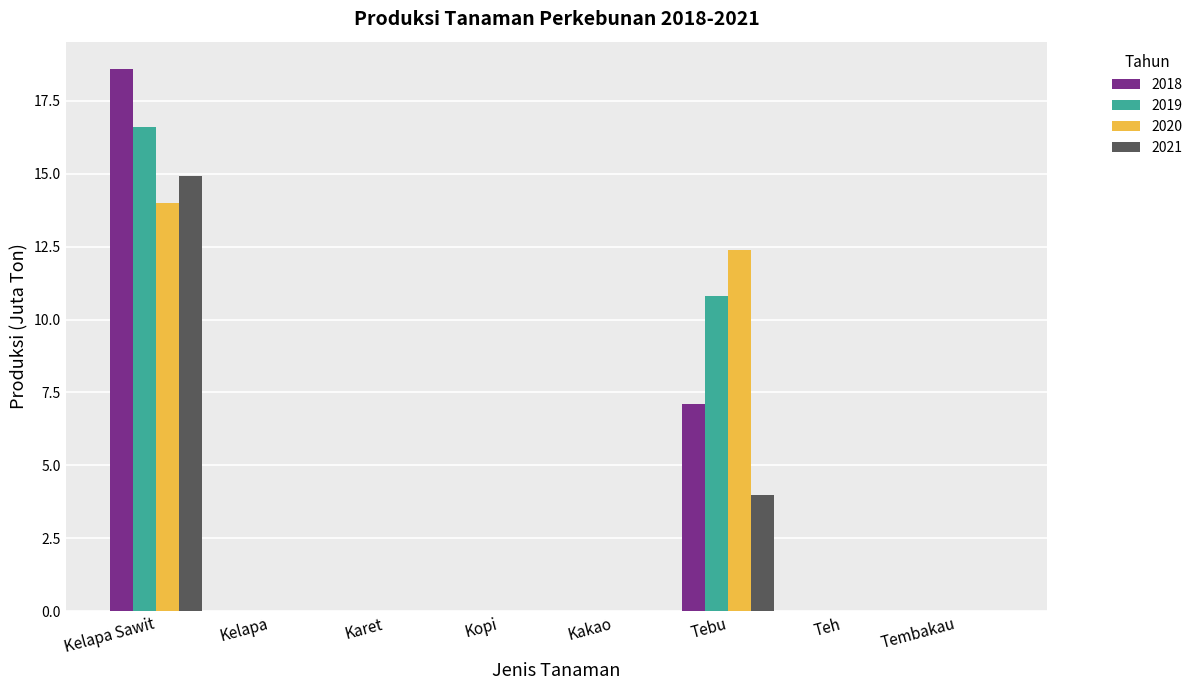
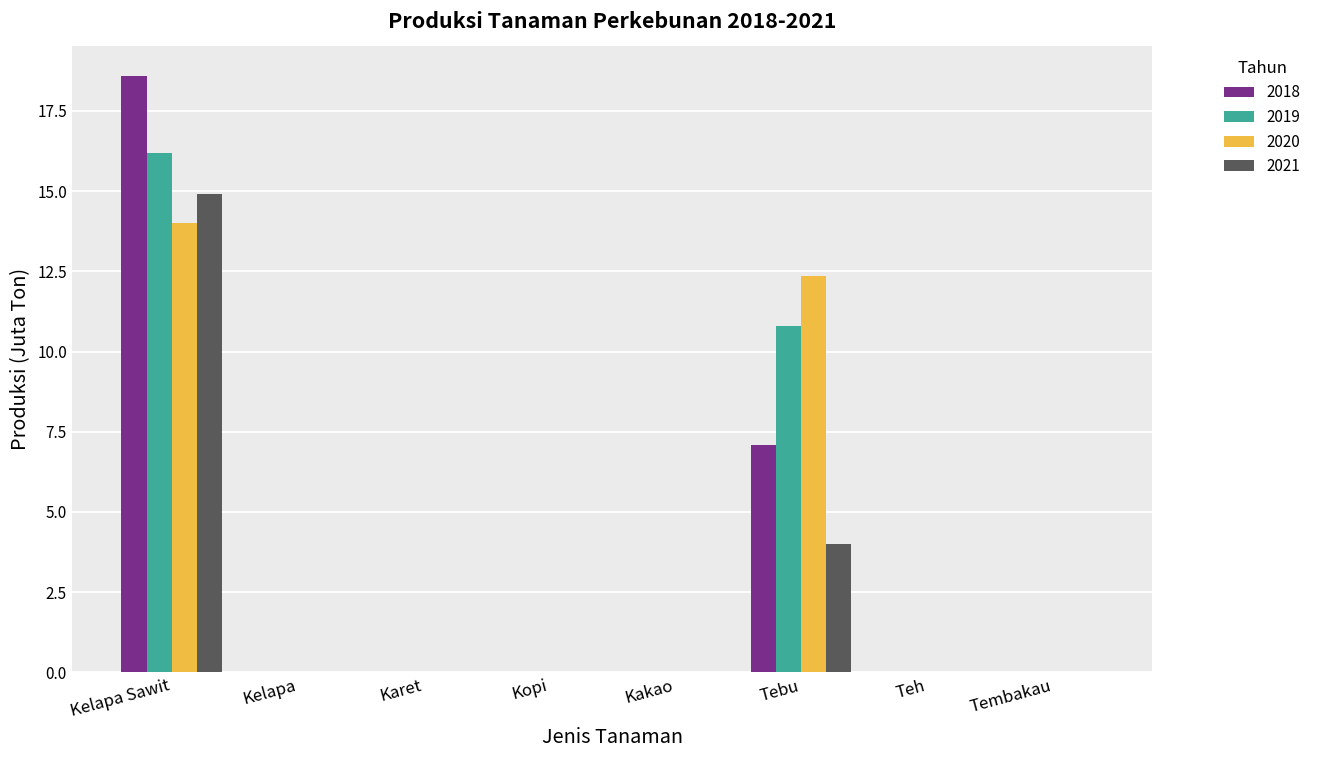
  {
    "2018": {
      "Kelapa Sawit": 18.6,
      "Kelapa": 0.0,
      "Karet": 0.0,
      "Kopi": 0.0,
      "Kakao": 0.0,
      "Tebu": 7.1,
      "Teh": 0.0,
      "Tembakau": 0.0
    },
    "2019": {
-     "Kelapa Sawit": 16.6,
+     "Kelapa Sawit": 16.2,
      "Kelapa": 0.0,
      "Karet": 0.0,
      "Kopi": 0.0,
      "Kakao": 0.0,
      "Tebu": 10.8,
      "Teh": 0.0,
      "Tembakau": 0.0
    },
    "2020": {
      "Kelapa Sawit": 14.0,
      "Kelapa": 0.0,
      "Karet": 0.0,
      "Kopi": 0.0,
      "Kakao": 0.0,
      "Tebu": 12.4,
      "Teh": 0.0,
      "Tembakau": 0.0
    },
    "2021": {
      "Kelapa Sawit": 14.9,
      "Kelapa": 0.0,
      "Karet": 0.0,
      "Kopi": 0.0,
      "Kakao": 0.0,
      "Tebu": 4.0,
      "Teh": 0.0,
      "Tembakau": 0.0
    }
  }
